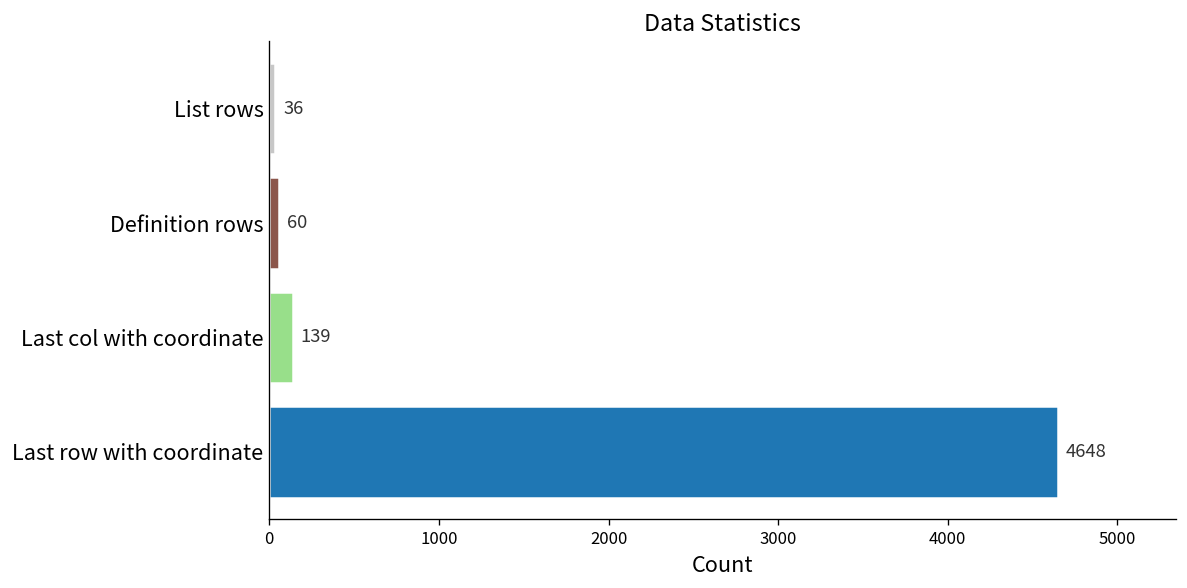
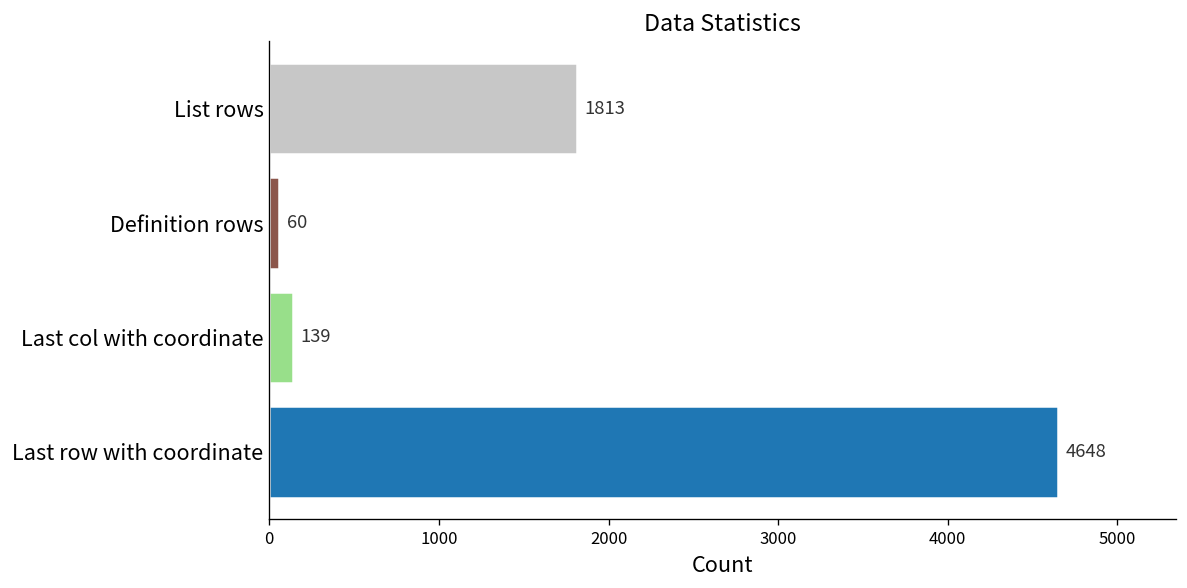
  {
-   "List rows": 36,
+   "List rows": 1813,
    "Definition rows": 60,
    "Last col with coordinate": 139,
    "Last row with coordinate": 4648
  }
